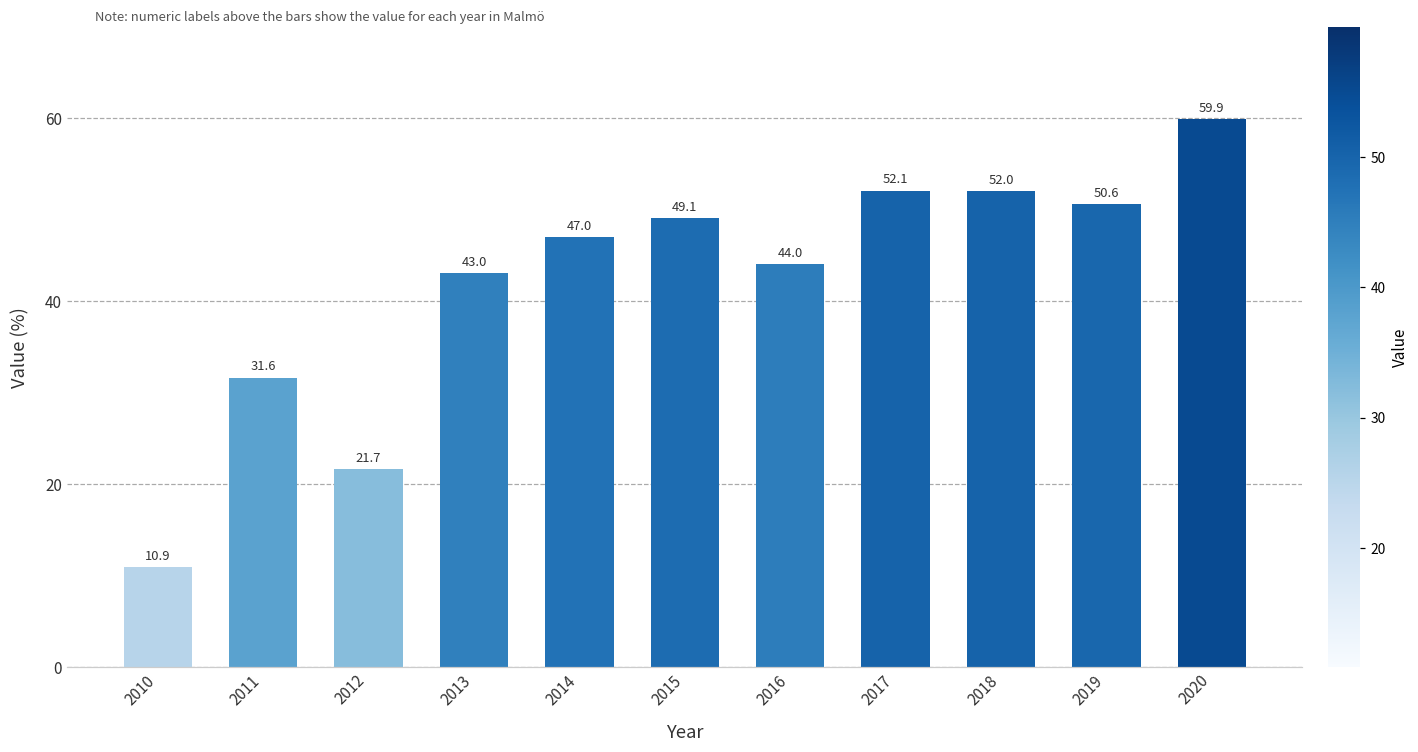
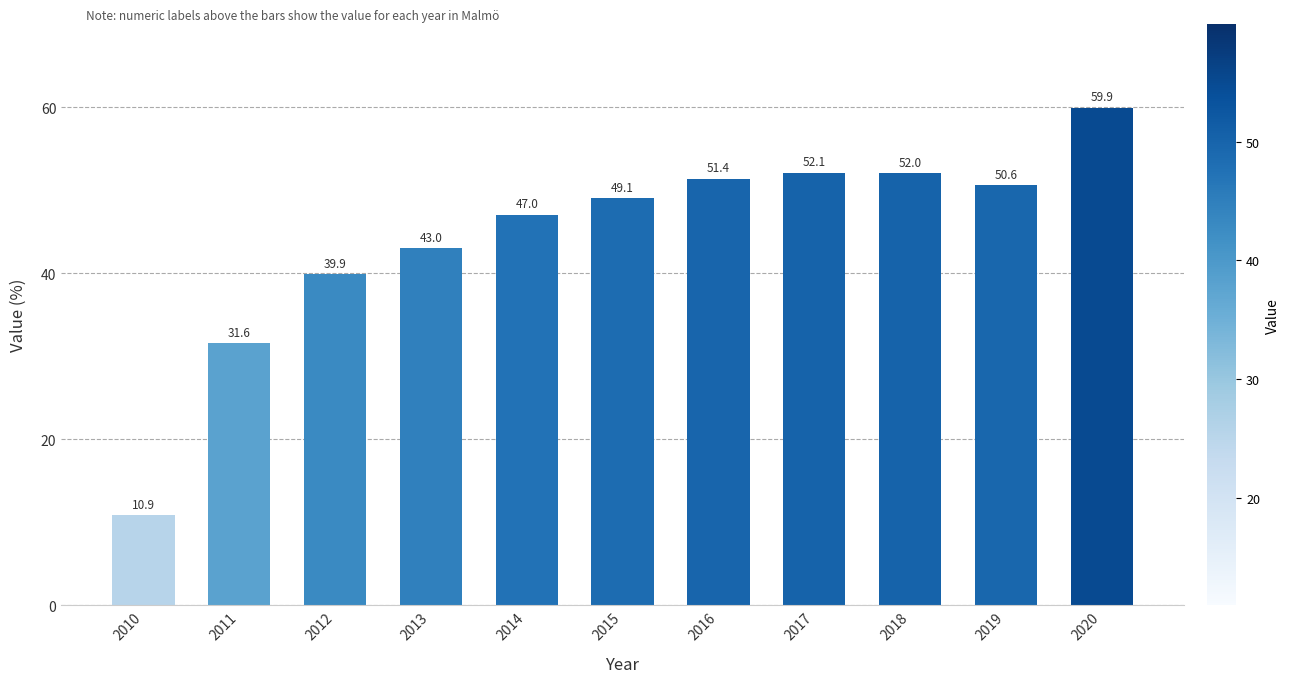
  {
    "2010": 10.9,
    "2011": 31.6,
-   "2012": 21.7,
+   "2012": 39.9,
    "2013": 43.0,
    "2014": 47.0,
    "2015": 49.1,
-   "2016": 44.0,
+   "2016": 51.4,
    "2017": 52.1,
    "2018": 52.0,
    "2019": 50.6,
    "2020": 59.9
  }
